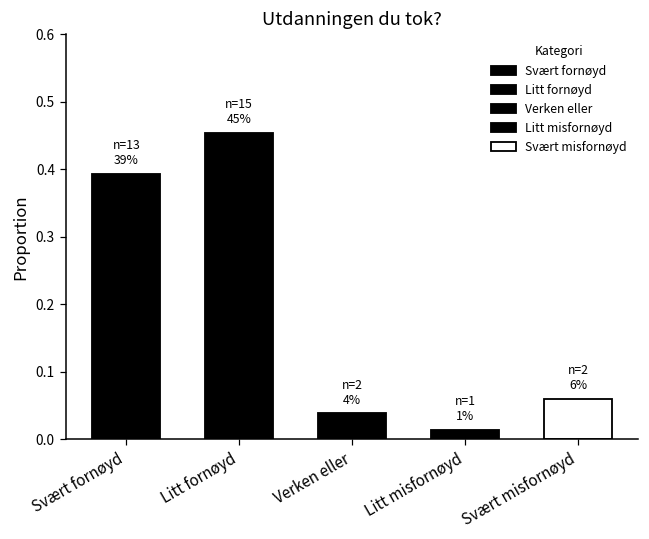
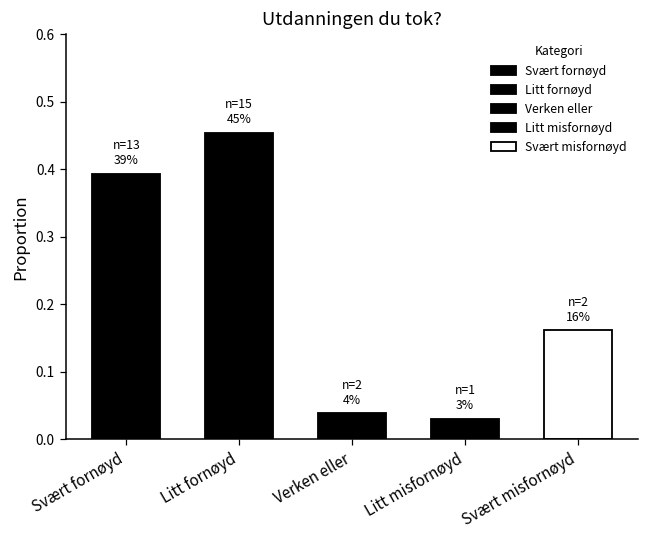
  {
    "Svært fornøyd": "39%",
    "Litt fornøyd": "45%",
    "Verken eller": "4%",
-   "Litt misfornøyd": "1%",
-   "Svært misfornøyd": "6%"
+   "Litt misfornøyd": "3%",
+   "Svært misfornøyd": "16%"
  }
